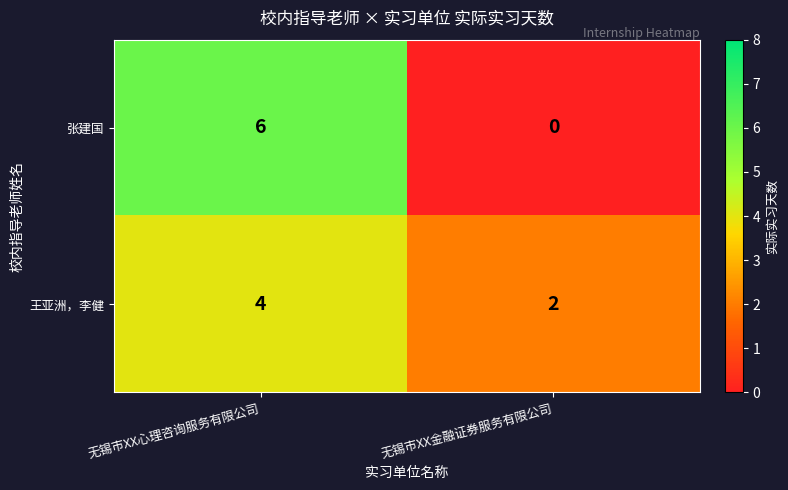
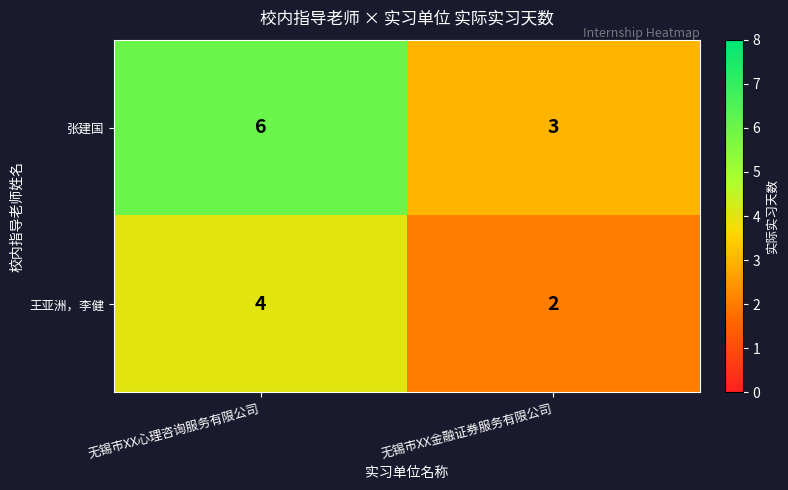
  {
    "张建国": {
      "无锡市XX心理咨询服务有限公司": 6,
-     "无锡市XX金融证券服务有限公司": 0
+     "无锡市XX金融证券服务有限公司": 3
    },
    "王亚洲，李健": {
      "无锡市XX心理咨询服务有限公司": 4,
      "无锡市XX金融证券服务有限公司": 2
    }
  }
